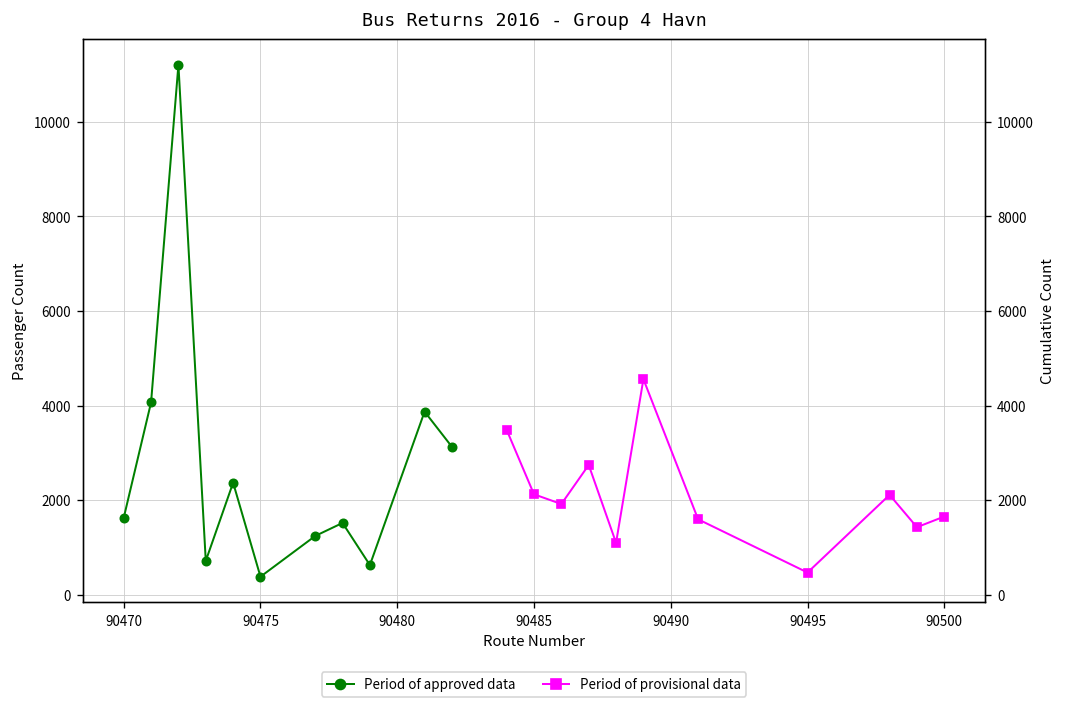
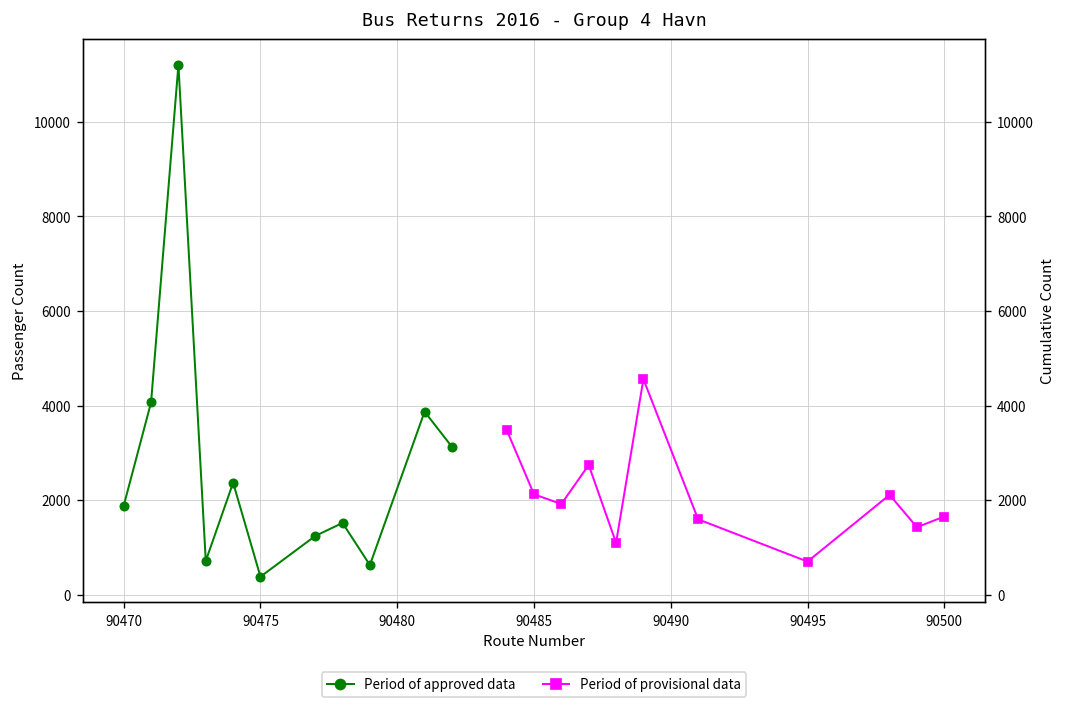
  {
    "Period of approved data": {
-     "90470": 1600,
+     "90470": 1900,
      "90475": 400
    },
    "Period of provisional data": {
      "90485": 2100,
-     "90495": 500,
+     "90495": 700,
      "90500": 1700
    }
  }
